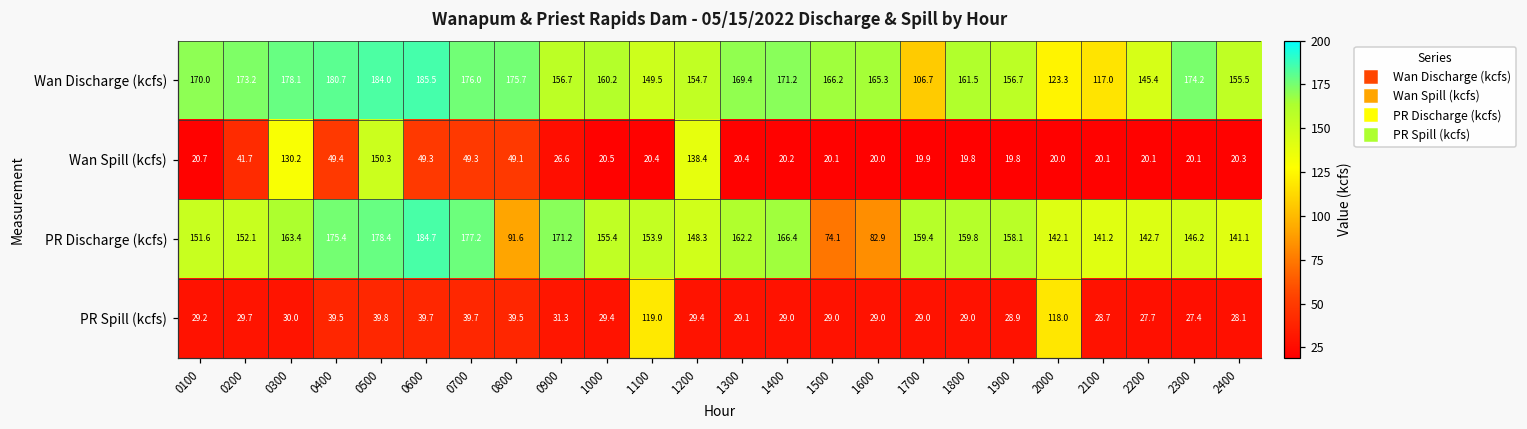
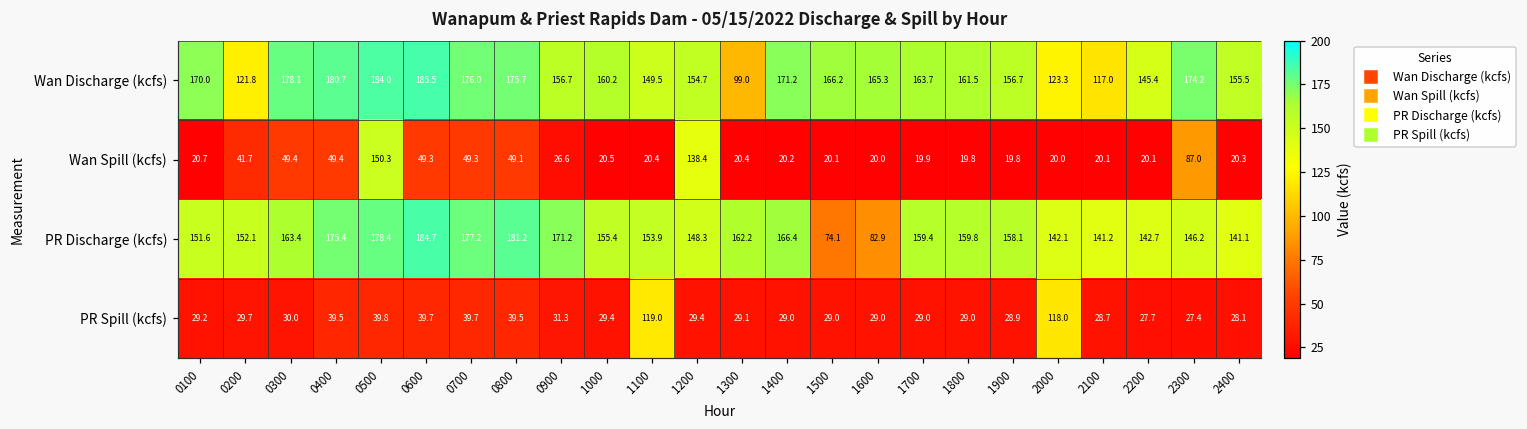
  {
    "Wan Discharge (kcfs)": {
      "0100": 170.0,
-     "0200": 173.2,
+     "0200": 121.8,
      "0300": 178.1,
      "0400": 180.7,
      "0500": 184.0,
      "0600": 185.5,
      "0700": 176.0,
      "0800": 175.7,
      "0900": 156.7,
      "1000": 160.2,
      "1100": 149.5,
      "1200": 154.7,
-     "1300": 169.4,
+     "1300": 99.0,
      "1400": 171.2,
      "1500": 166.2,
      "1600": 165.3,
-     "1700": 106.7,
+     "1700": 163.7,
      "1800": 161.5,
      "1900": 156.7,
      "2000": 123.3,
      "2100": 117.0,
      "2200": 145.4,
      "2300": 174.2,
      "2400": 155.5
    },
    "Wan Spill (kcfs)": {
      "0100": 20.7,
      "0200": 41.7,
-     "0300": 130.2,
+     "0300": 49.4,
      "0400": 49.4,
      "0500": 150.3,
      "0600": 49.3,
      "0700": 49.3,
      "0800": 49.1,
      "0900": 26.6,
      "1000": 20.5,
      "1100": 20.4,
      "1200": 138.4,
      "1300": 20.4,
      "1400": 20.2,
      "1500": 20.1,
      "1600": 20.0,
      "1700": 19.9,
      "1800": 19.8,
      "1900": 19.8,
      "2000": 20.0,
      "2100": 20.1,
      "2200": 20.1,
-     "2300": 20.1,
+     "2300": 87.0,
      "2400": 20.3
    },
    "PR Discharge (kcfs)": {
      "0100": 151.6,
      "0200": 152.1,
      "0300": 163.4,
      "0400": 175.4,
      "0500": 178.4,
      "0600": 184.7,
      "0700": 177.2,
-     "0800": 91.6,
+     "0800": 181.2,
      "0900": 171.2,
      "1000": 155.4,
      "1100": 153.9,
      "1200": 148.3,
      "1300": 162.2,
      "1400": 166.4,
      "1500": 74.1,
      "1600": 82.9,
      "1700": 159.4,
      "1800": 159.8,
      "1900": 158.1,
      "2000": 142.1,
      "2100": 141.2,
      "2200": 142.7,
      "2300": 146.2,
      "2400": 141.1
    },
    "PR Spill (kcfs)": {
      "0100": 29.2,
      "0200": 29.7,
      "0300": 30.0,
      "0400": 39.5,
      "0500": 39.8,
      "0600": 39.7,
      "0700": 39.7,
      "0800": 39.5,
      "0900": 31.3,
      "1000": 29.4,
      "1100": 119.0,
      "1200": 29.4,
      "1300": 29.1,
      "1400": 29.0,
      "1500": 29.0,
      "1600": 29.0,
      "1700": 29.0,
      "1800": 29.0,
      "1900": 28.9,
      "2000": 118.0,
      "2100": 28.7,
      "2200": 27.7,
      "2300": 27.4,
      "2400": 28.1
    }
  }
